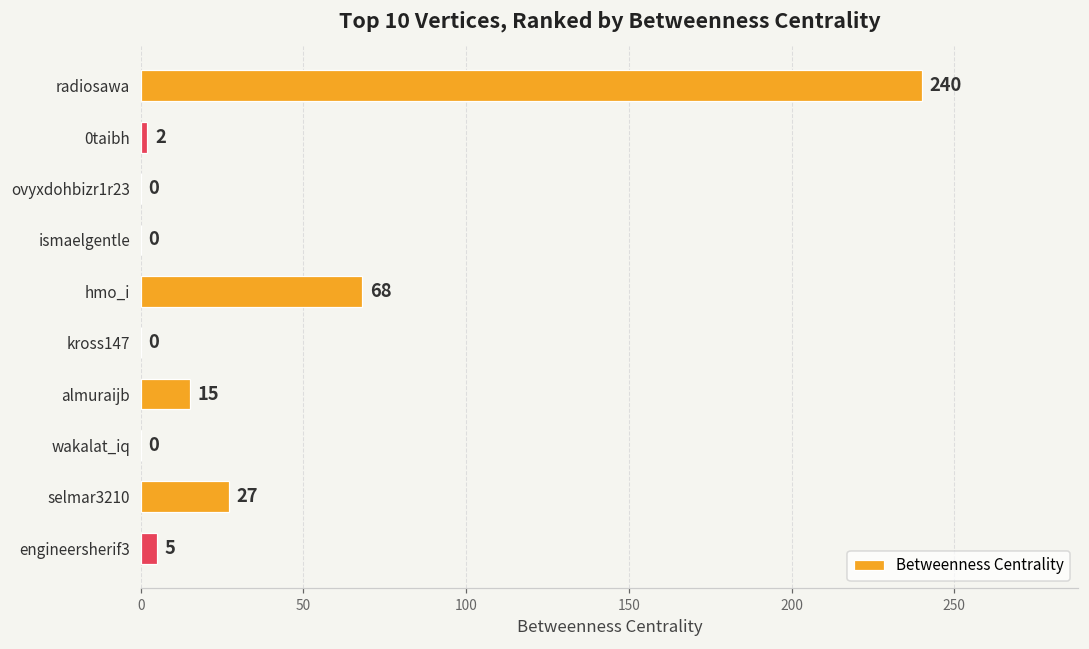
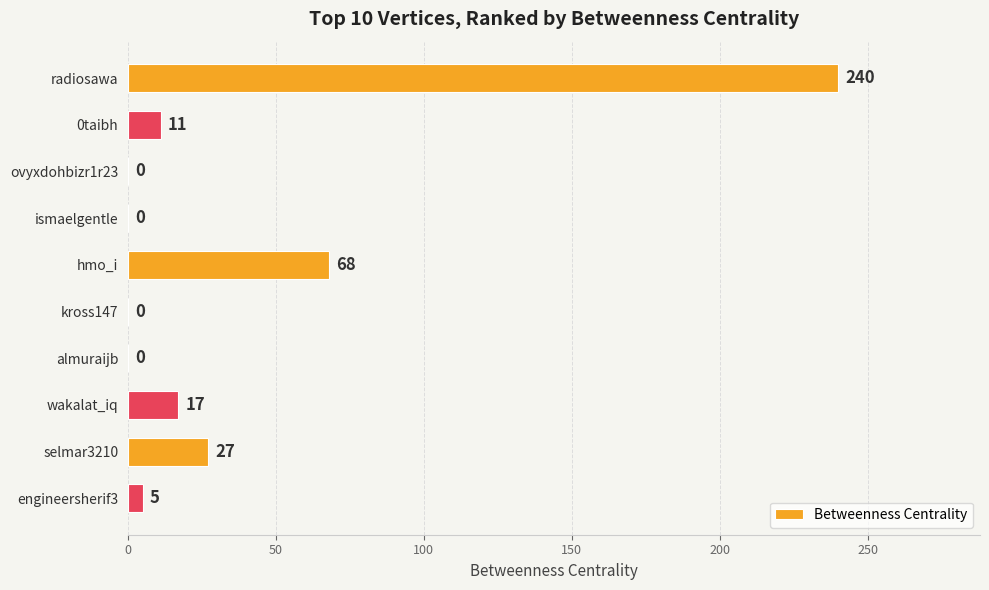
  {
    "radiosawa": 240,
-   "0taibh": 2,
+   "0taibh": 11,
    "ovyxdohbizr1r23": 0,
    "ismaelgentle": 0,
    "hmo_i": 68,
    "kross147": 0,
-   "almuraijb": 15,
-   "wakalat_iq": 0,
+   "almuraijb": 0,
+   "wakalat_iq": 17,
    "selmar3210": 27,
    "engineersherif3": 5
  }
